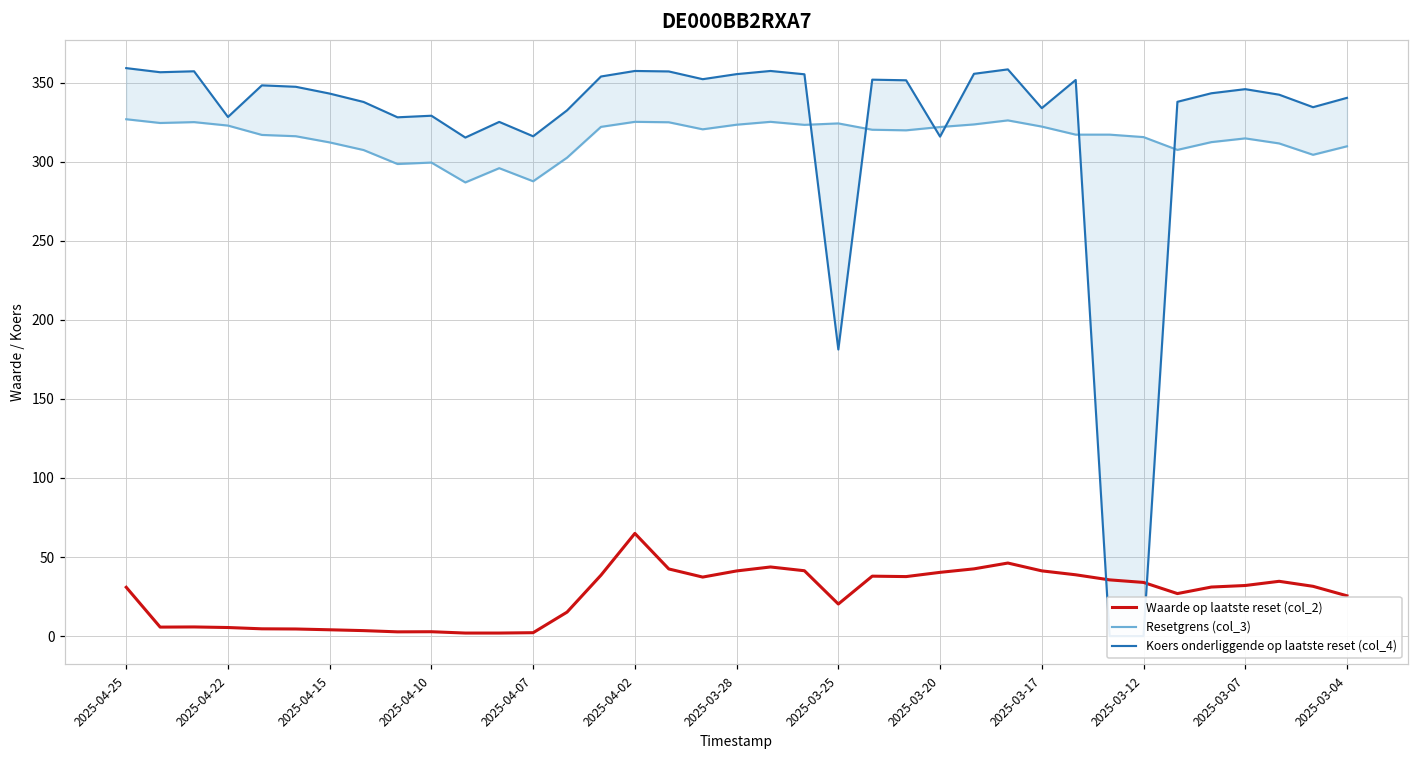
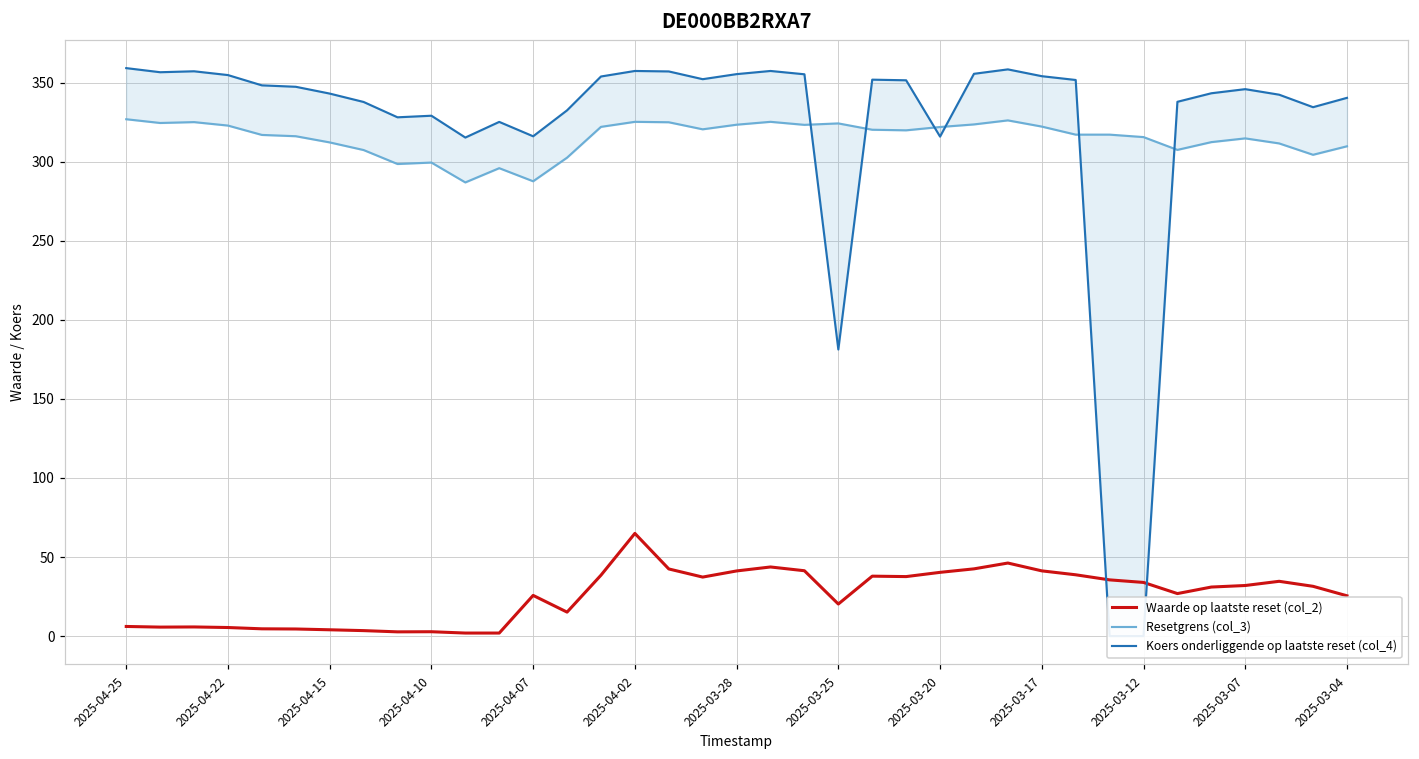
  {
    "Waarde op laatste reset (col_2)": {
-     "2025-04-25": 31,
+     "2025-04-25": 6,
      "2025-04-22": 5,
      "2025-04-15": 4,
      "2025-04-10": 3,
-     "2025-04-07": 2,
+     "2025-04-07": 26,
      "2025-04-02": 65,
      "2025-03-28": 41,
      "2025-03-25": 20,
      "2025-03-20": 40,
      "2025-03-17": 41,
      "2025-03-12": 34,
      "2025-03-07": 32,
      "2025-03-04": 25
    },
    "Koers onderliggende op laatste reset (col_4)": {
-     "2025-04-22": 328,
+     "2025-04-22": 355,
      "2025-03-25": 181,
      "2025-03-20": 316,
-     "2025-03-17": 334
+     "2025-03-17": 354
    }
  }
